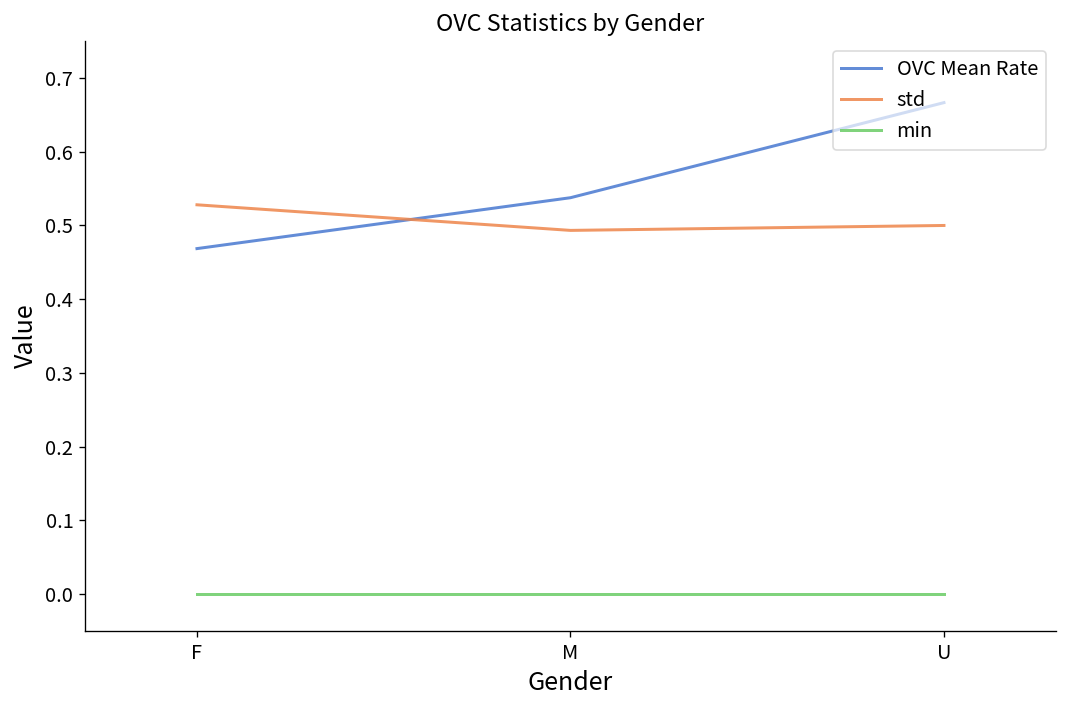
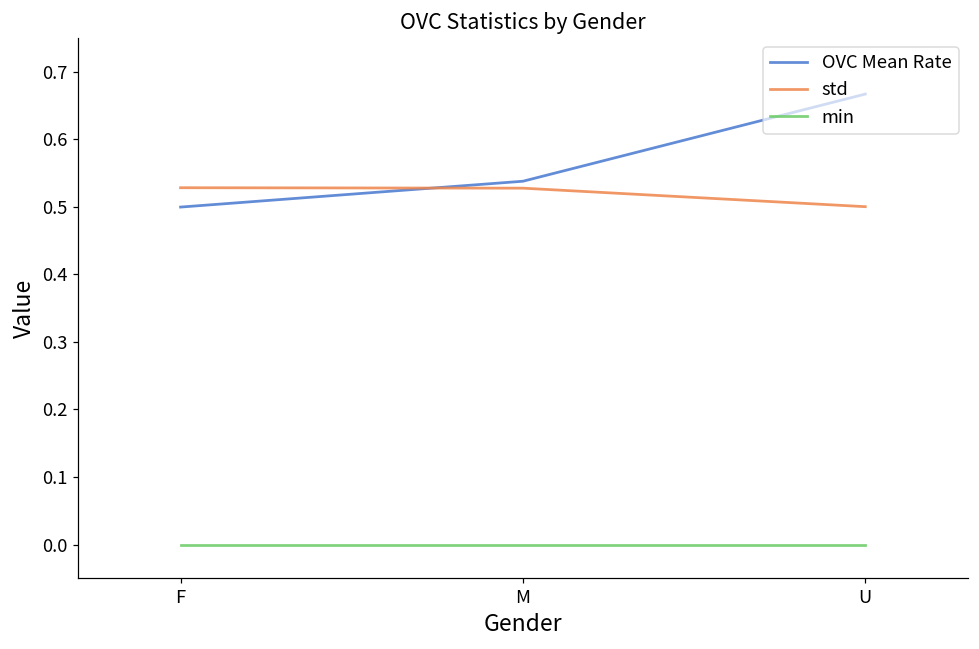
  {
    "OVC Mean Rate": {
-     "F": 0.47,
+     "F": 0.50,
      "M": 0.54
    },
    "std": {
      "F": 0.53,
-     "M": 0.49,
+     "M": 0.53,
      "U": 0.50
    },
    "min": {
      "F": 0.00,
      "M": 0.00,
      "U": 0.00
    }
  }
